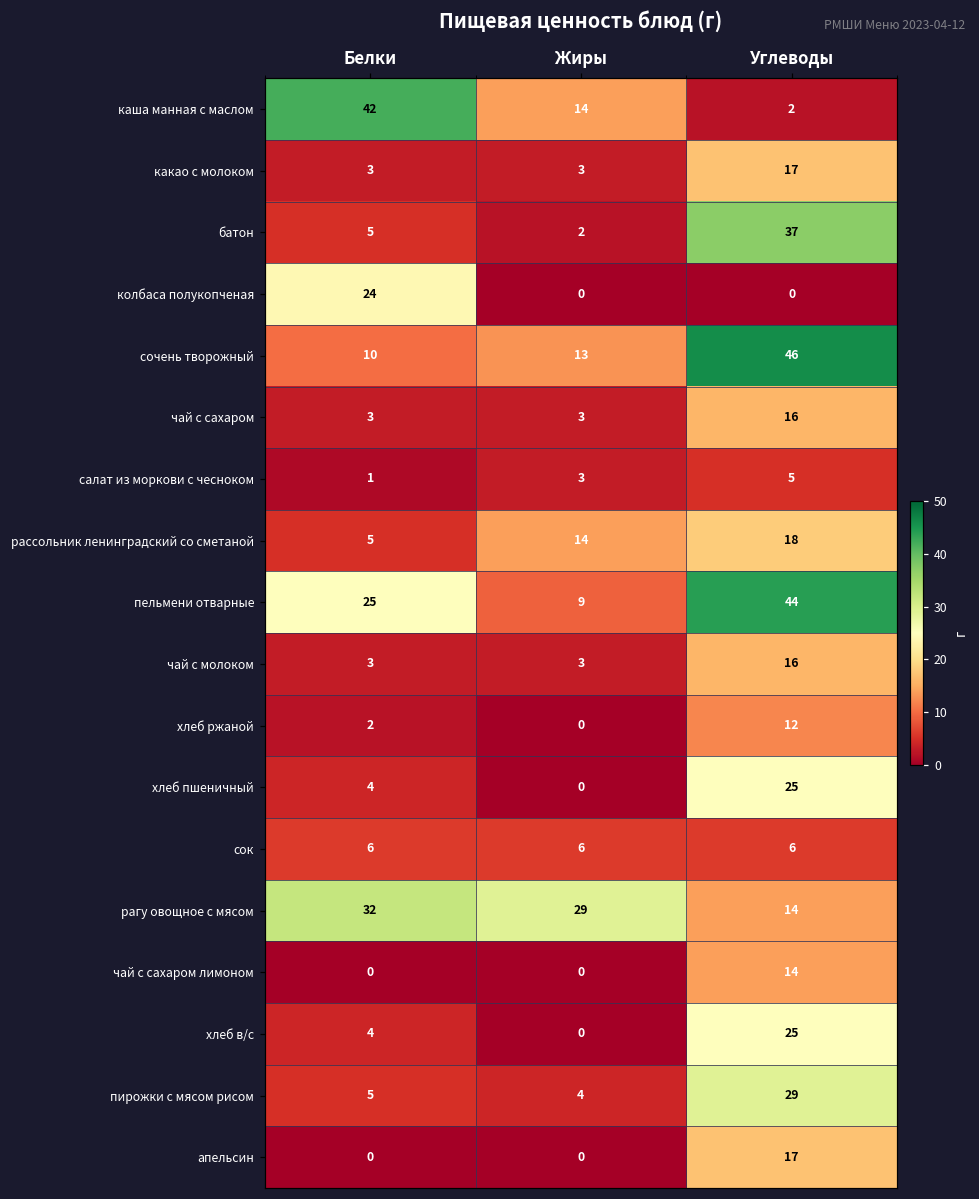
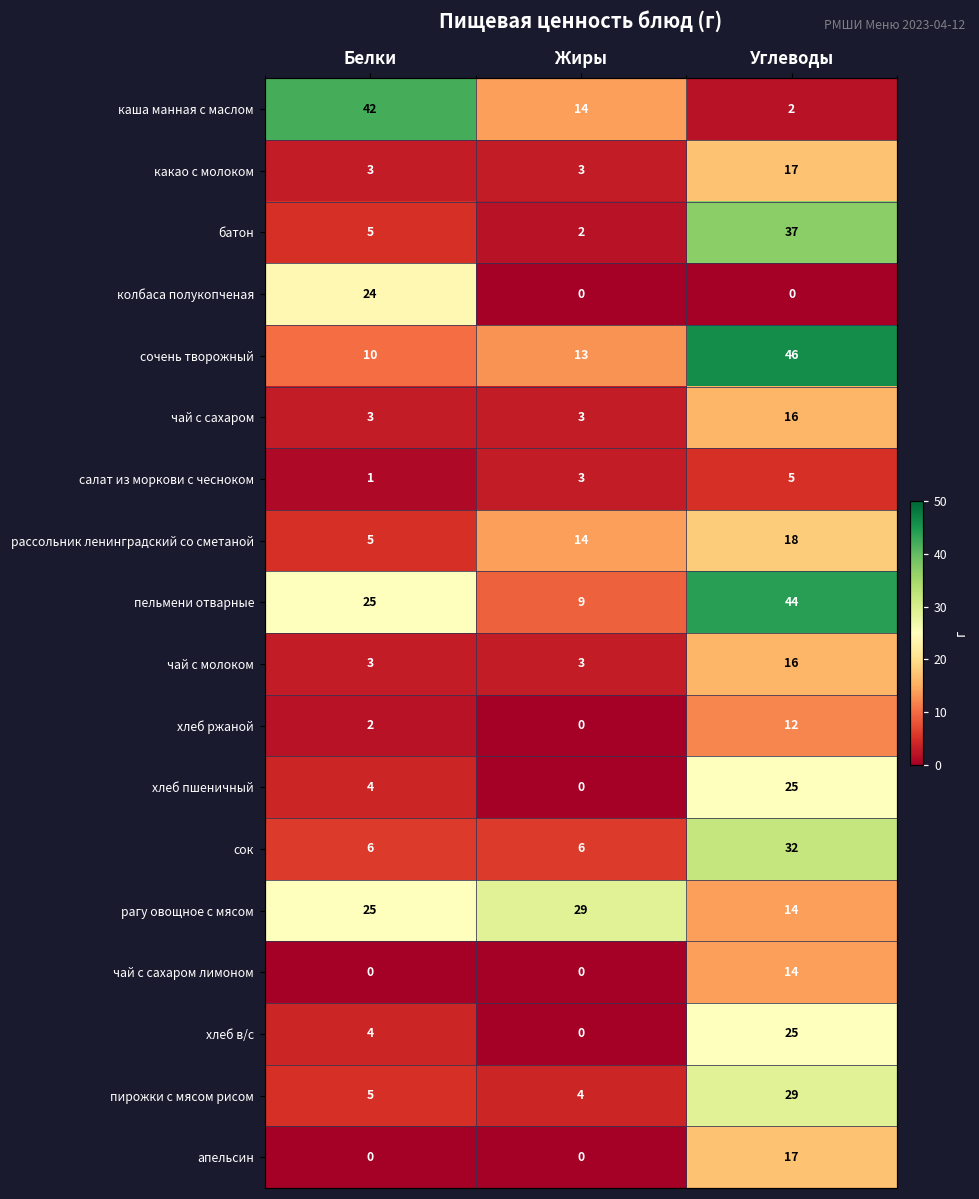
  {
    "каша манная с маслом": {
      "Белки": 42,
      "Жиры": 14,
      "Углеводы": 2
    },
    "какао с молоком": {
      "Белки": 3,
      "Жиры": 3,
      "Углеводы": 17
    },
    "батон": {
      "Белки": 5,
      "Жиры": 2,
      "Углеводы": 37
    },
    "колбаса полукопченая": {
      "Белки": 24,
      "Жиры": 0,
      "Углеводы": 0
    },
    "сочень творожный": {
      "Белки": 10,
      "Жиры": 13,
      "Углеводы": 46
    },
    "чай с сахаром": {
      "Белки": 3,
      "Жиры": 3,
      "Углеводы": 16
    },
    "салат из моркови с чесноком": {
      "Белки": 1,
      "Жиры": 3,
      "Углеводы": 5
    },
    "рассольник ленинградский со сметаной": {
      "Белки": 5,
      "Жиры": 14,
      "Углеводы": 18
    },
    "пельмени отварные": {
      "Белки": 25,
      "Жиры": 9,
      "Углеводы": 44
    },
    "чай с молоком": {
      "Белки": 3,
      "Жиры": 3,
      "Углеводы": 16
    },
    "хлеб ржаной": {
      "Белки": 2,
      "Жиры": 0,
      "Углеводы": 12
    },
    "хлеб пшеничный": {
      "Белки": 4,
      "Жиры": 0,
      "Углеводы": 25
    },
    "сок": {
      "Белки": 6,
      "Жиры": 6,
-     "Углеводы": 6
+     "Углеводы": 32
    },
    "рагу овощное с мясом": {
-     "Белки": 32,
+     "Белки": 25,
      "Жиры": 29,
      "Углеводы": 14
    },
    "чай с сахаром лимоном": {
      "Белки": 0,
      "Жиры": 0,
      "Углеводы": 14
    },
    "хлеб в/с": {
      "Белки": 4,
      "Жиры": 0,
      "Углеводы": 25
    },
    "пирожки с мясом рисом": {
      "Белки": 5,
      "Жиры": 4,
      "Углеводы": 29
    },
    "апельсин": {
      "Белки": 0,
      "Жиры": 0,
      "Углеводы": 17
    }
  }
